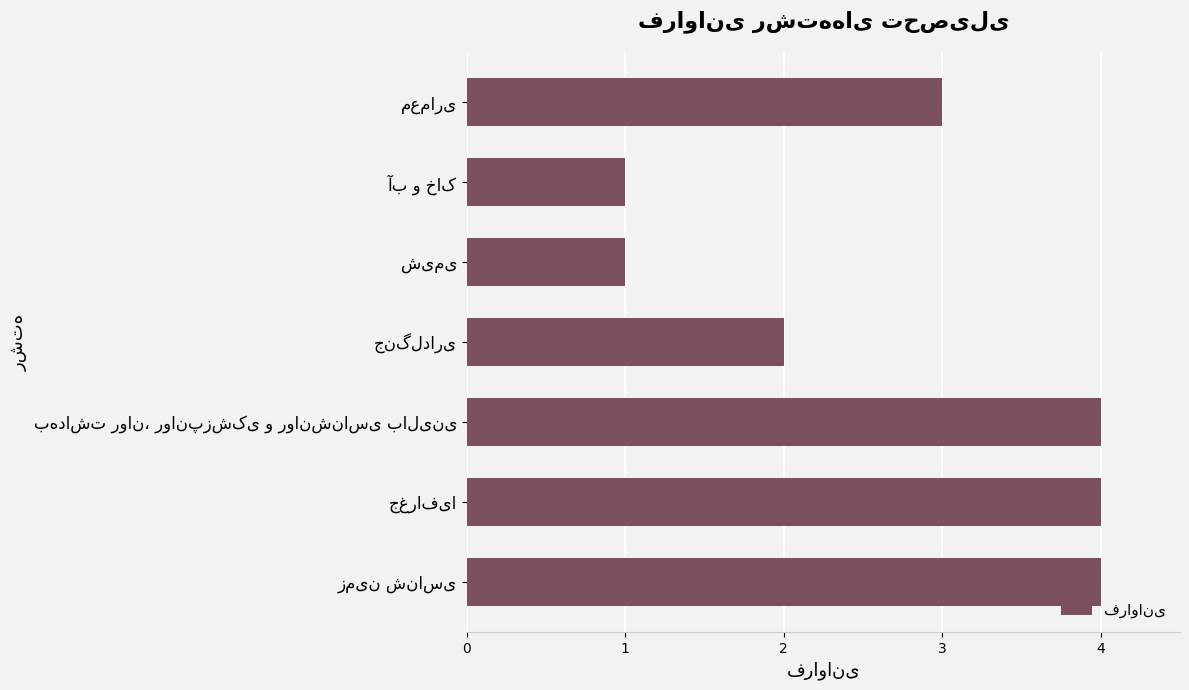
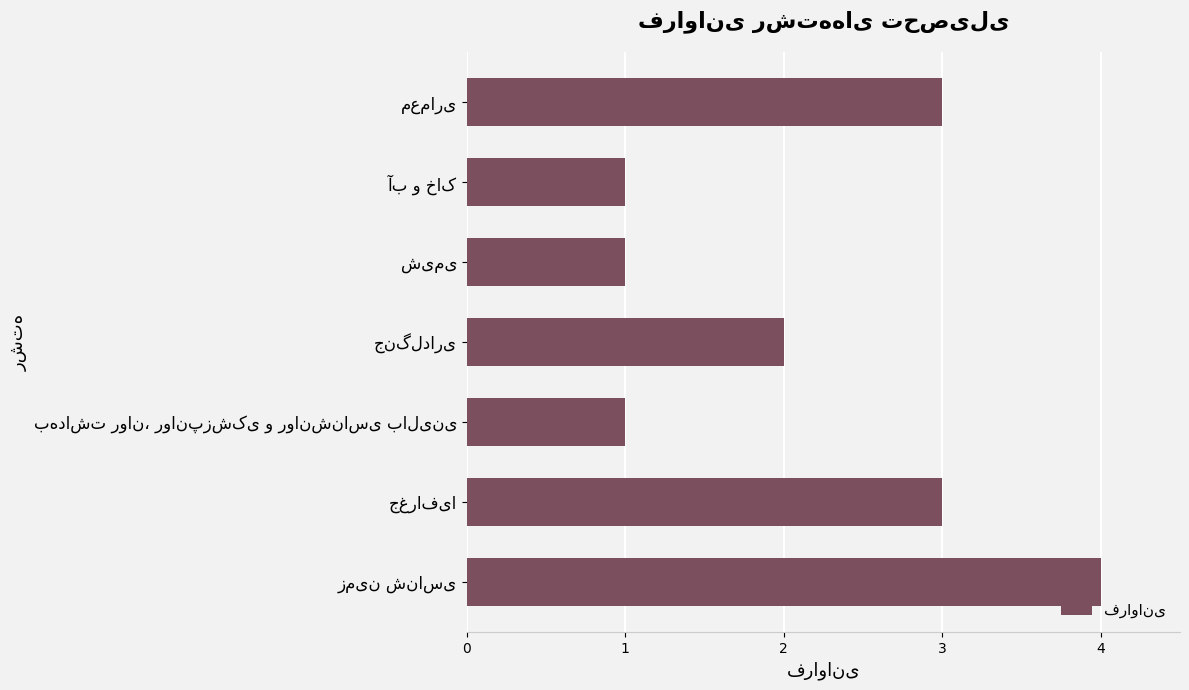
  {
    "معماری": 3,
    "آب و خاک": 1,
    "شیمی": 1,
    "جنگلداری": 2,
-   "بهداشت روان، روانپزشکی و روانشناسی بالینی": 4,
-   "جغرافیا": 4,
+   "بهداشت روان، روانپزشکی و روانشناسی بالینی": 1,
+   "جغرافیا": 3,
    "زمین شناسی": 4
  }
